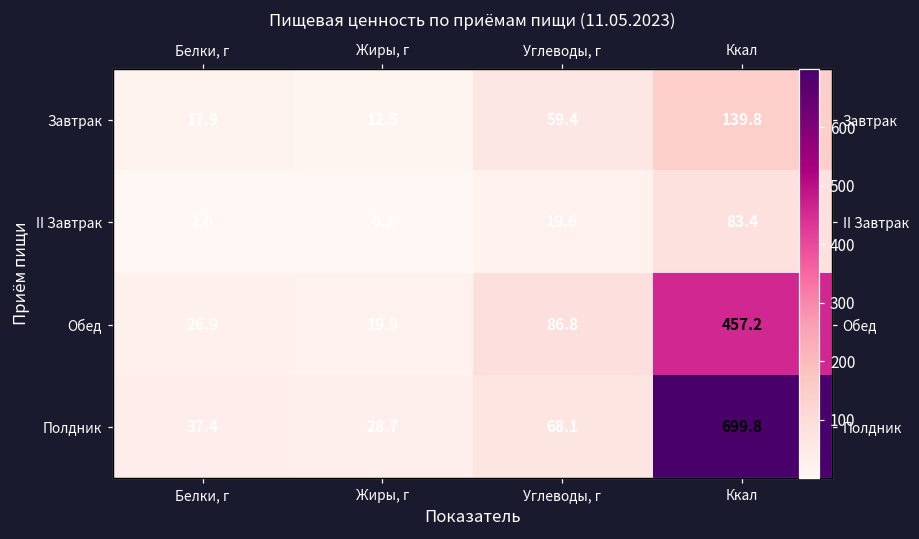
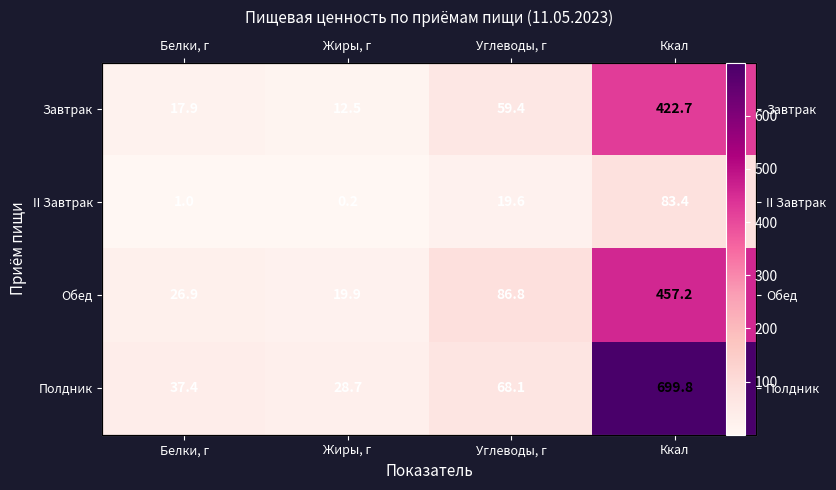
  {
    "Завтрак": {
-     "Ккал": 139.8
+     "Ккал": 422.7
    },
    "Обед": {
      "Ккал": 457.2
    },
    "Полдник": {
      "Ккал": 699.8
    }
  }
